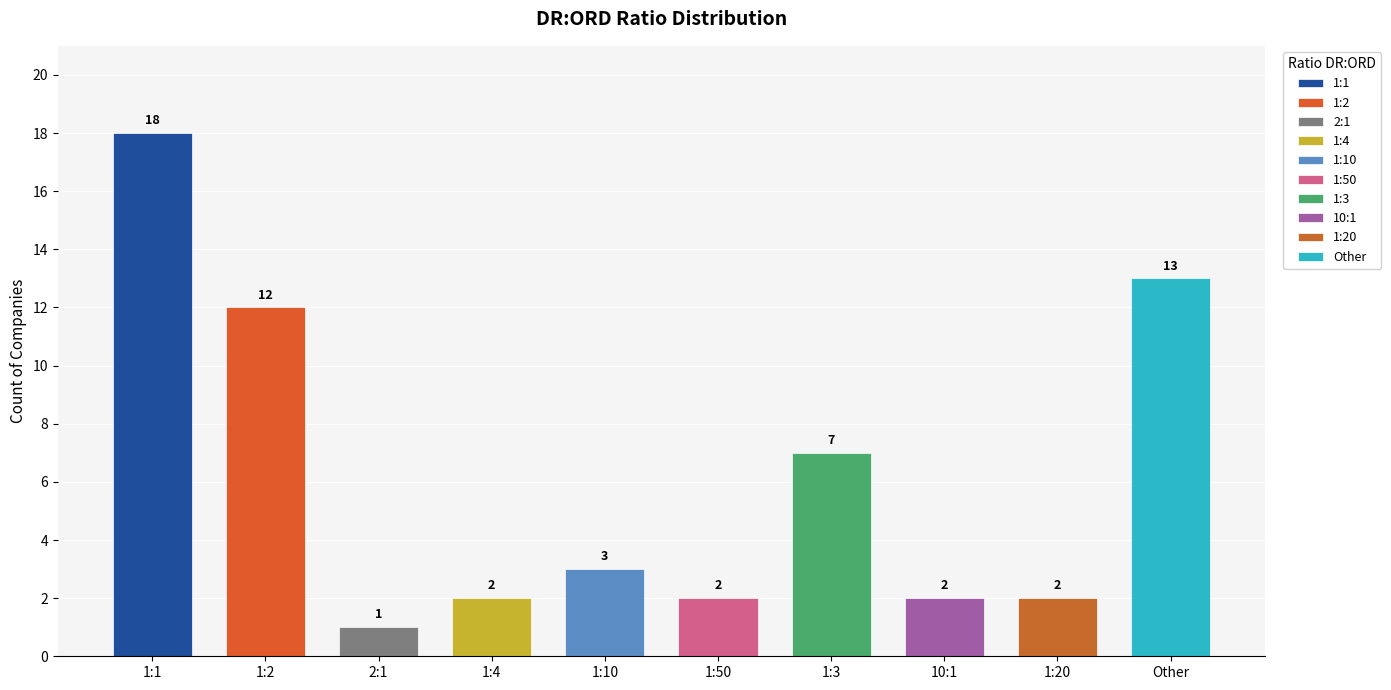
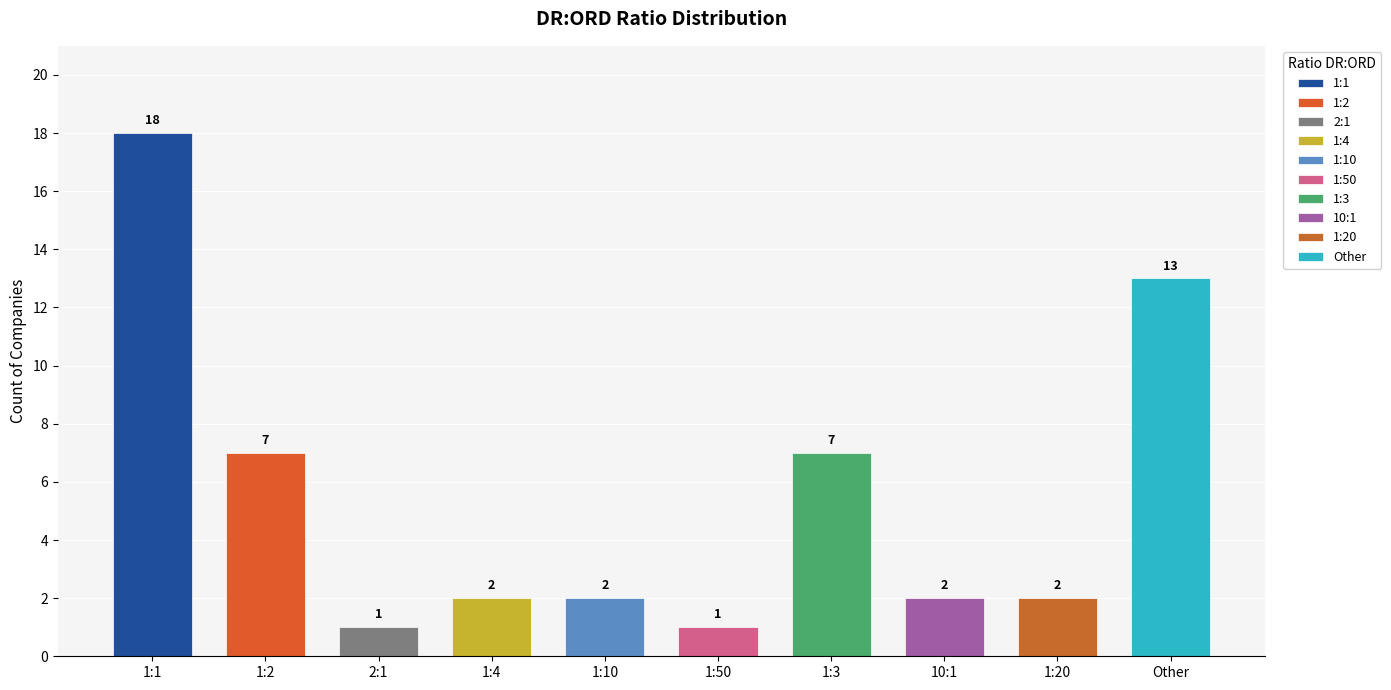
  {
    "1:1": 18,
-   "1:2": 12,
+   "1:2": 7,
    "2:1": 1,
    "1:4": 2,
-   "1:10": 3,
-   "1:50": 2,
+   "1:10": 2,
+   "1:50": 1,
    "1:3": 7,
    "10:1": 2,
    "1:20": 2,
    "Other": 13
  }
